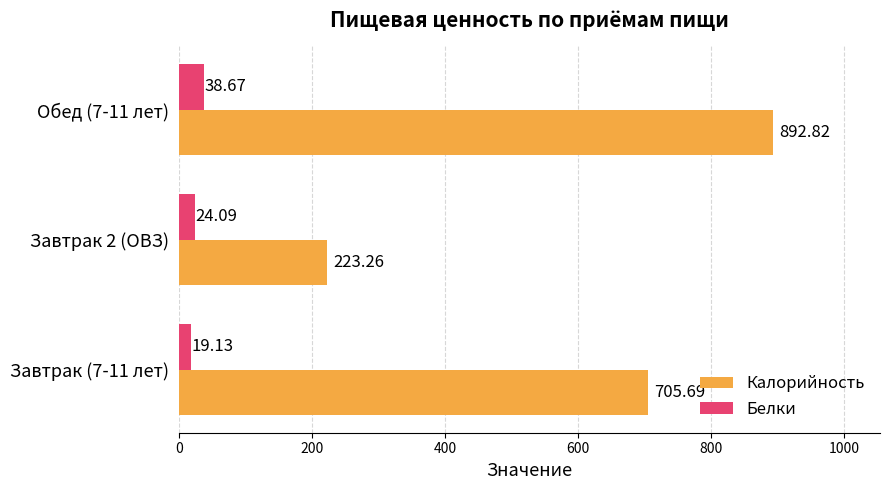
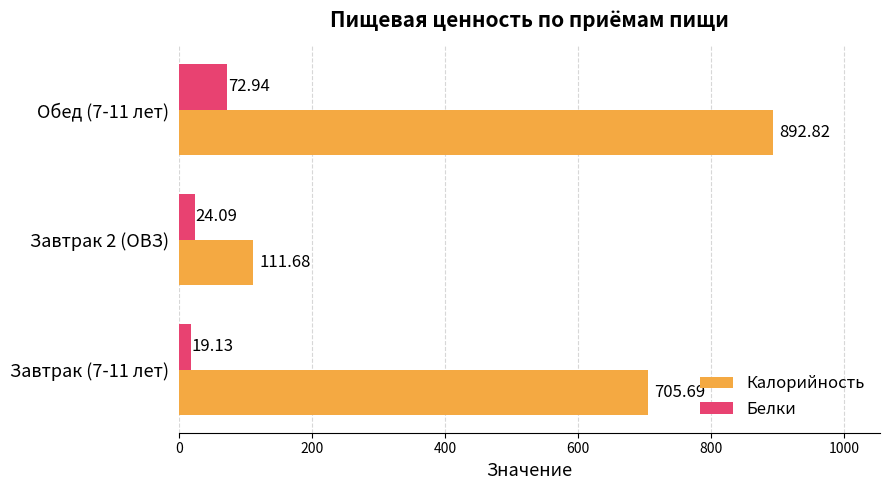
  {
    "Калорийность": {
      "Обед (7-11 лет)": 892.82,
-     "Завтрак 2 (ОВЗ)": 223.26,
+     "Завтрак 2 (ОВЗ)": 111.68,
      "Завтрак (7-11 лет)": 705.69
    },
    "Белки": {
-     "Обед (7-11 лет)": 38.67,
+     "Обед (7-11 лет)": 72.94,
      "Завтрак 2 (ОВЗ)": 24.09,
      "Завтрак (7-11 лет)": 19.13
    }
  }
